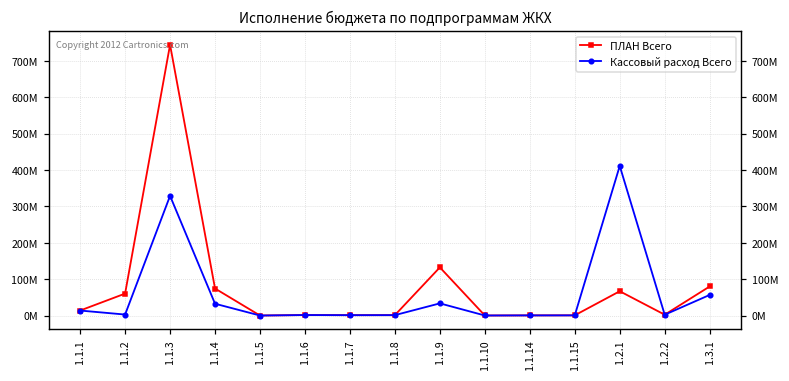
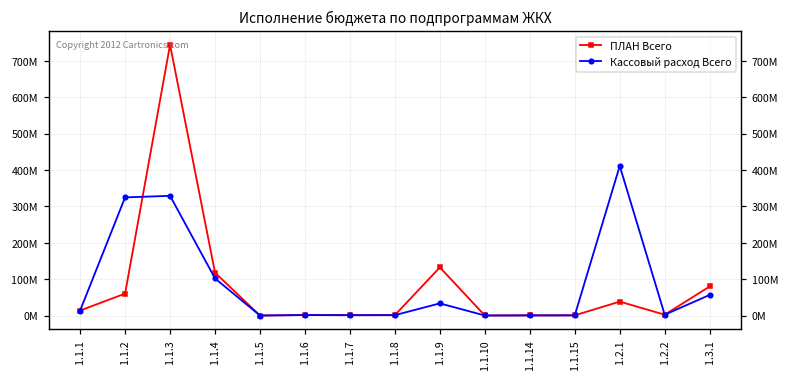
  {
    "ПЛАН Всего": {
      "1.1.2": 60000000,
-     "1.1.4": 70000000,
+     "1.1.4": 120000000,
      "1.1.9": 130000000,
-     "1.2.1": 70000000,
+     "1.2.1": 40000000,
      "1.3.1": 80000000
    },
    "Кассовый расход Всего": {
-     "1.1.2": 0,
+     "1.1.2": 330000000,
      "1.1.3": 330000000,
-     "1.1.4": 30000000,
+     "1.1.4": 100000000,
      "1.1.9": 30000000,
      "1.2.1": 410000000,
      "1.3.1": 60000000
    }
  }
